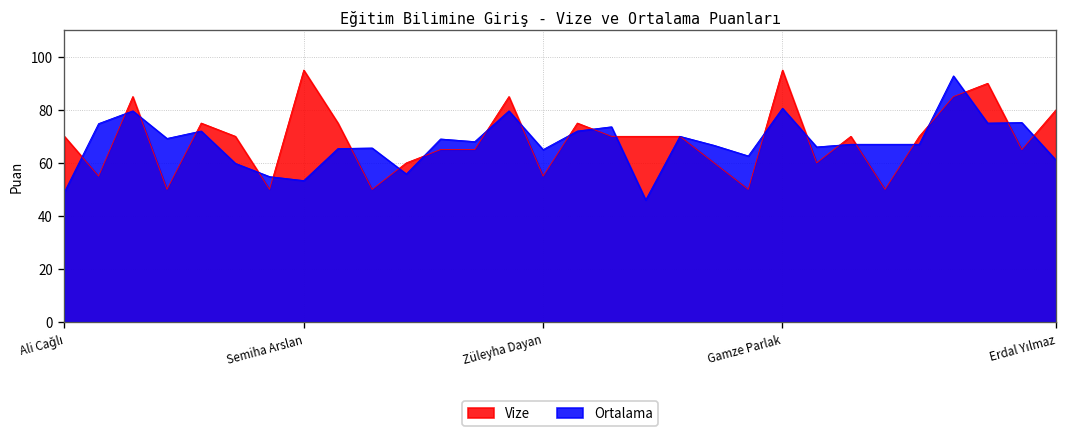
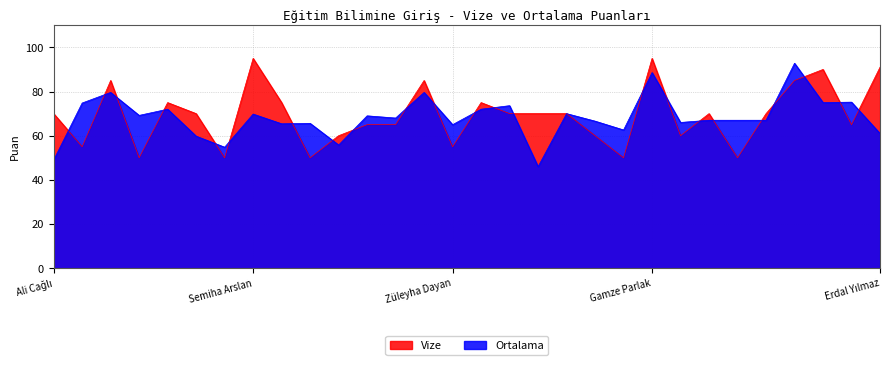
  {
    "Vize": {
      "Ali Cağlı": 70,
      "Semiha Arslan": 95,
      "Züleyha Dayan": 55,
      "Gamze Parlak": 95,
-     "Erdal Yılmaz": 80
+     "Erdal Yılmaz": 91
    },
    "Ortalama": {
      "Ali Cağlı": 49,
-     "Semiha Arslan": 53,
+     "Semiha Arslan": 70,
      "Züleyha Dayan": 65,
-     "Gamze Parlak": 81,
+     "Gamze Parlak": 89,
      "Erdal Yılmaz": 61
    }
  }
